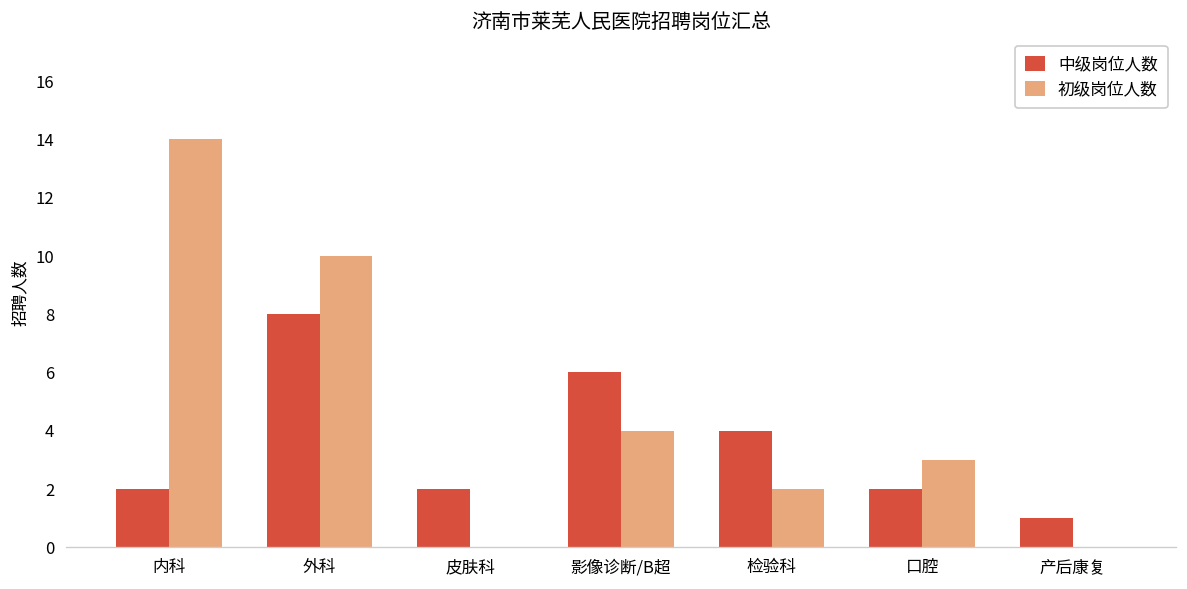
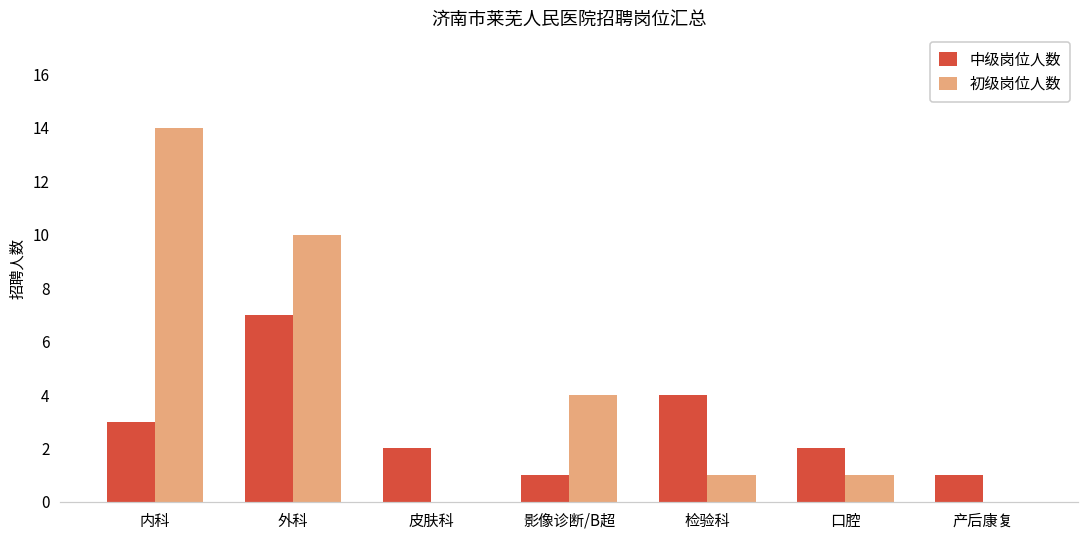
  {
    "中级岗位人数": {
-     "内科": 2,
-     "外科": 8,
+     "内科": 3,
+     "外科": 7,
      "皮肤科": 2,
-     "影像诊断/B超": 6,
+     "影像诊断/B超": 1,
      "检验科": 4,
      "口腔": 2,
      "产后康复": 1
    },
    "初级岗位人数": {
      "内科": 14,
      "外科": 10,
      "皮肤科": 0,
      "影像诊断/B超": 4,
-     "检验科": 2,
-     "口腔": 3,
+     "检验科": 1,
+     "口腔": 1,
      "产后康复": 0
    }
  }
